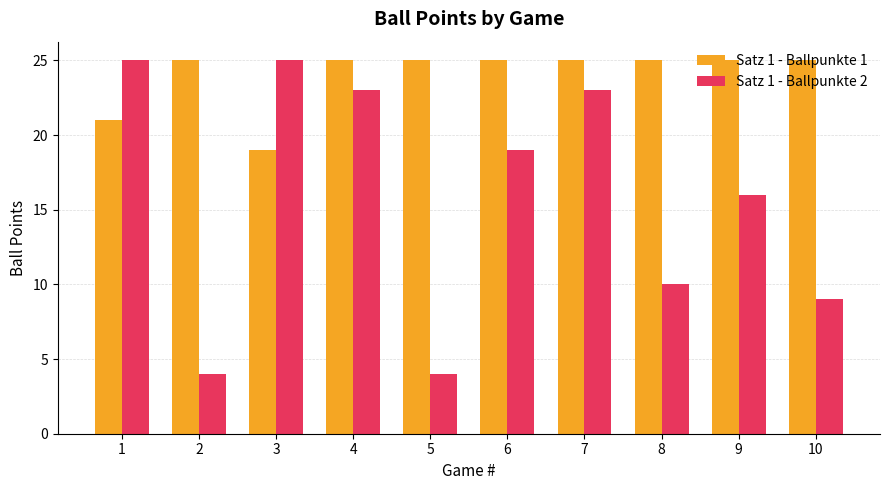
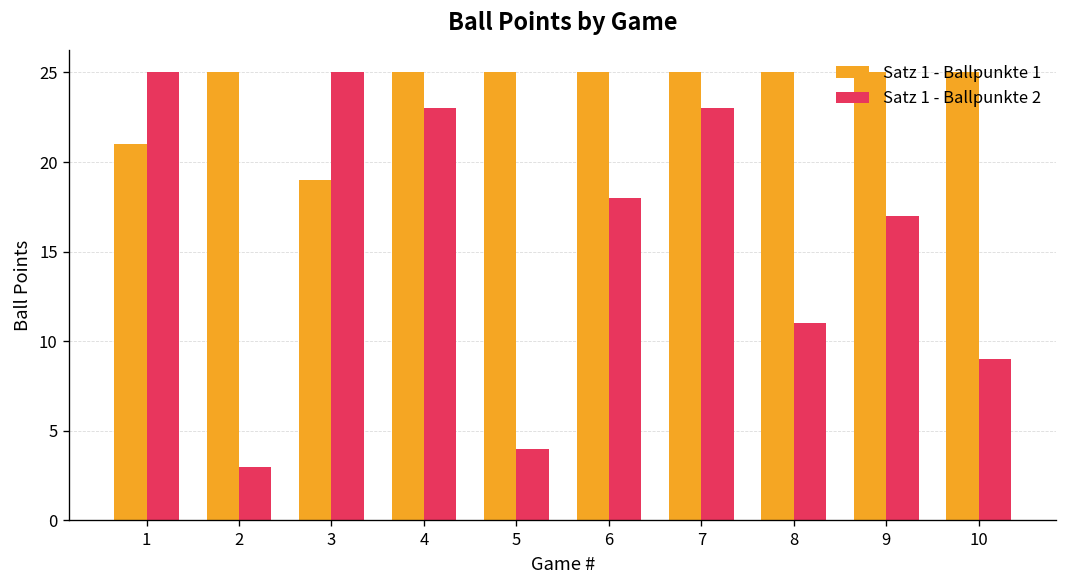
  {
    "Satz 1 - Ballpunkte 1": {
      "1": 21,
      "2": 25,
      "3": 19,
      "4": 25,
      "5": 25,
      "6": 25,
      "7": 25,
      "8": 25,
      "9": 25,
      "10": 25
    },
    "Satz 1 - Ballpunkte 2": {
      "1": 25,
-     "2": 4,
+     "2": 3,
      "3": 25,
      "4": 23,
      "5": 4,
-     "6": 19,
+     "6": 18,
      "7": 23,
-     "8": 10,
-     "9": 16,
+     "8": 11,
+     "9": 17,
      "10": 9
    }
  }
